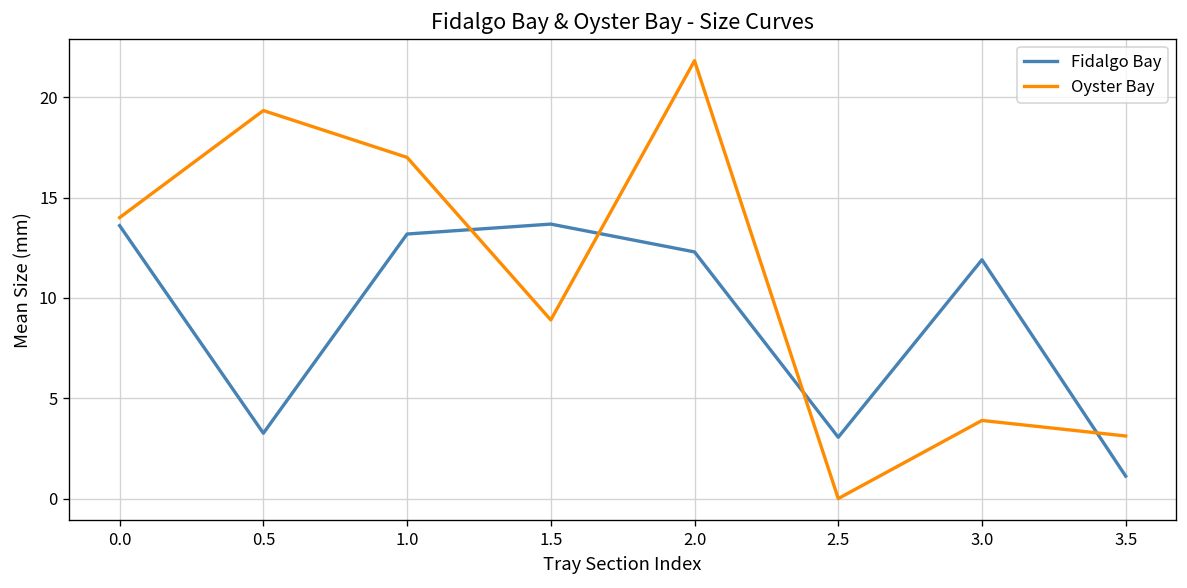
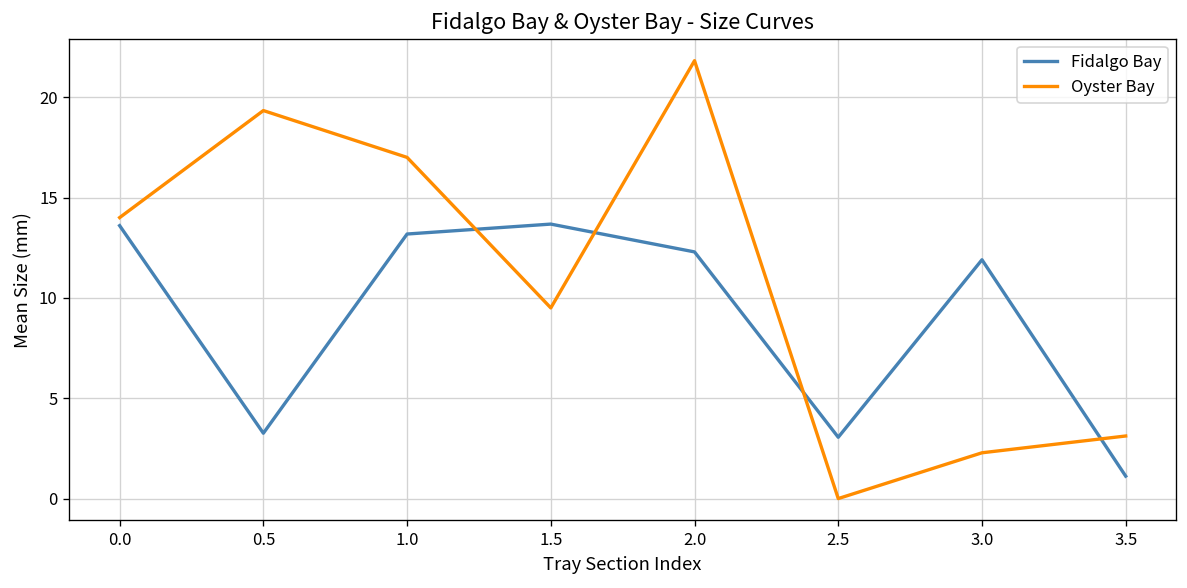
  {
    "Fidalgo Bay": {
      "0.0": 13.6,
      "0.5": 3.3,
      "1.0": 13.2,
      "1.5": 13.7,
      "2.0": 12.3,
      "2.5": 3.1,
      "3.0": 11.9,
      "3.5": 1.1
    },
    "Oyster Bay": {
      "0.0": 14.0,
      "0.5": 19.3,
      "1.0": 17.0,
-     "1.5": 8.9,
+     "1.5": 9.5,
      "2.0": 21.8,
      "2.5": 0.0,
-     "3.0": 3.9,
+     "3.0": 2.3,
      "3.5": 3.1
    }
  }
